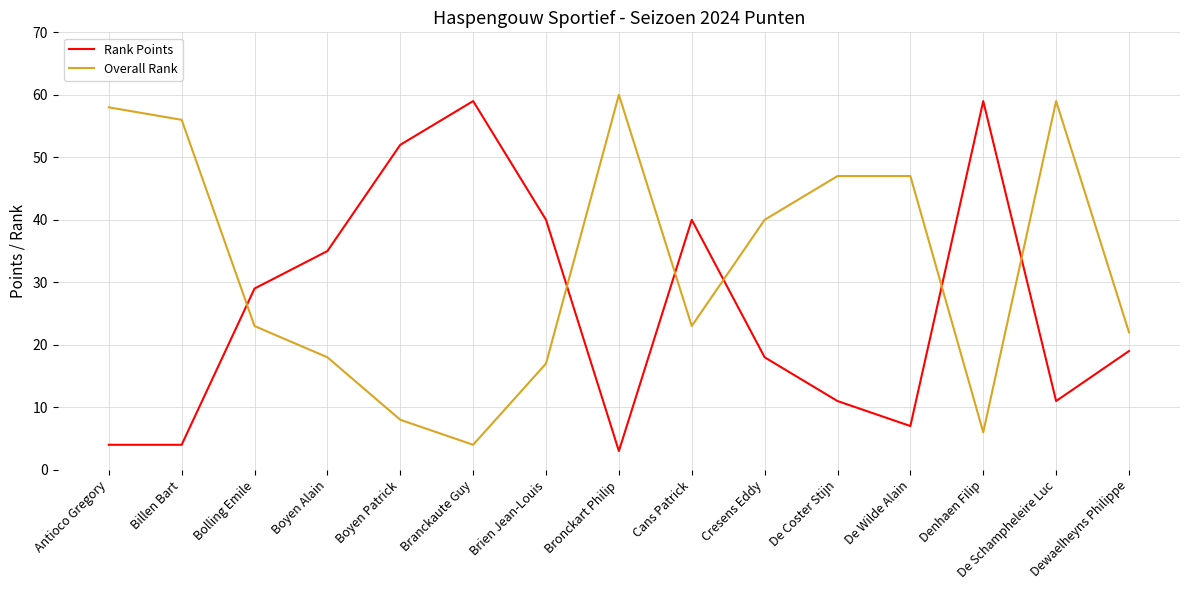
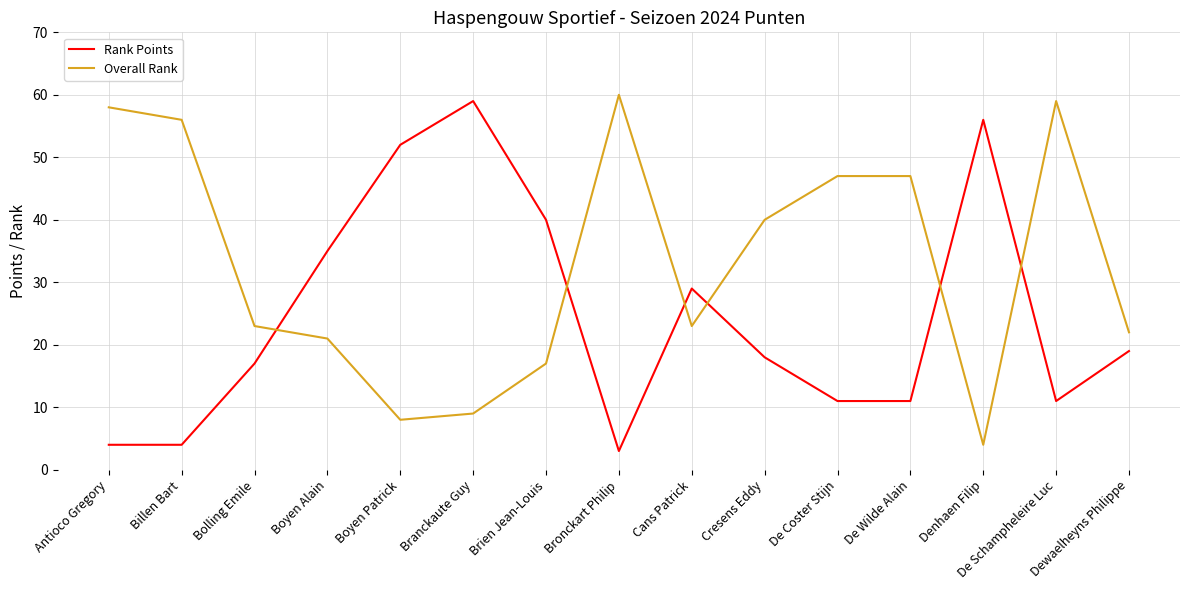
  {
    "Rank Points": {
      "Antioco Gregory": 4,
      "Billen Bart": 4,
-     "Bolling Emile": 29,
+     "Bolling Emile": 17,
      "Boyen Alain": 35,
      "Boyen Patrick": 52,
      "Branckaute Guy": 59,
      "Brien Jean-Louis": 40,
      "Bronckart Philip": 3,
-     "Cans Patrick": 40,
+     "Cans Patrick": 29,
      "Cresens Eddy": 18,
      "De Coster Stijn": 11,
-     "De Wilde Alain": 7,
-     "Denhaen Filip": 59,
+     "De Wilde Alain": 11,
+     "Denhaen Filip": 56,
      "De Schampheleire Luc": 11,
      "Dewaelheyns Philippe": 19
    },
    "Overall Rank": {
      "Antioco Gregory": 58,
      "Billen Bart": 56,
      "Bolling Emile": 23,
-     "Boyen Alain": 18,
+     "Boyen Alain": 21,
      "Boyen Patrick": 8,
-     "Branckaute Guy": 4,
+     "Branckaute Guy": 9,
      "Brien Jean-Louis": 17,
      "Bronckart Philip": 60,
      "Cans Patrick": 23,
      "Cresens Eddy": 40,
      "De Coster Stijn": 47,
      "De Wilde Alain": 47,
-     "Denhaen Filip": 6,
+     "Denhaen Filip": 4,
      "De Schampheleire Luc": 59,
      "Dewaelheyns Philippe": 22
    }
  }
